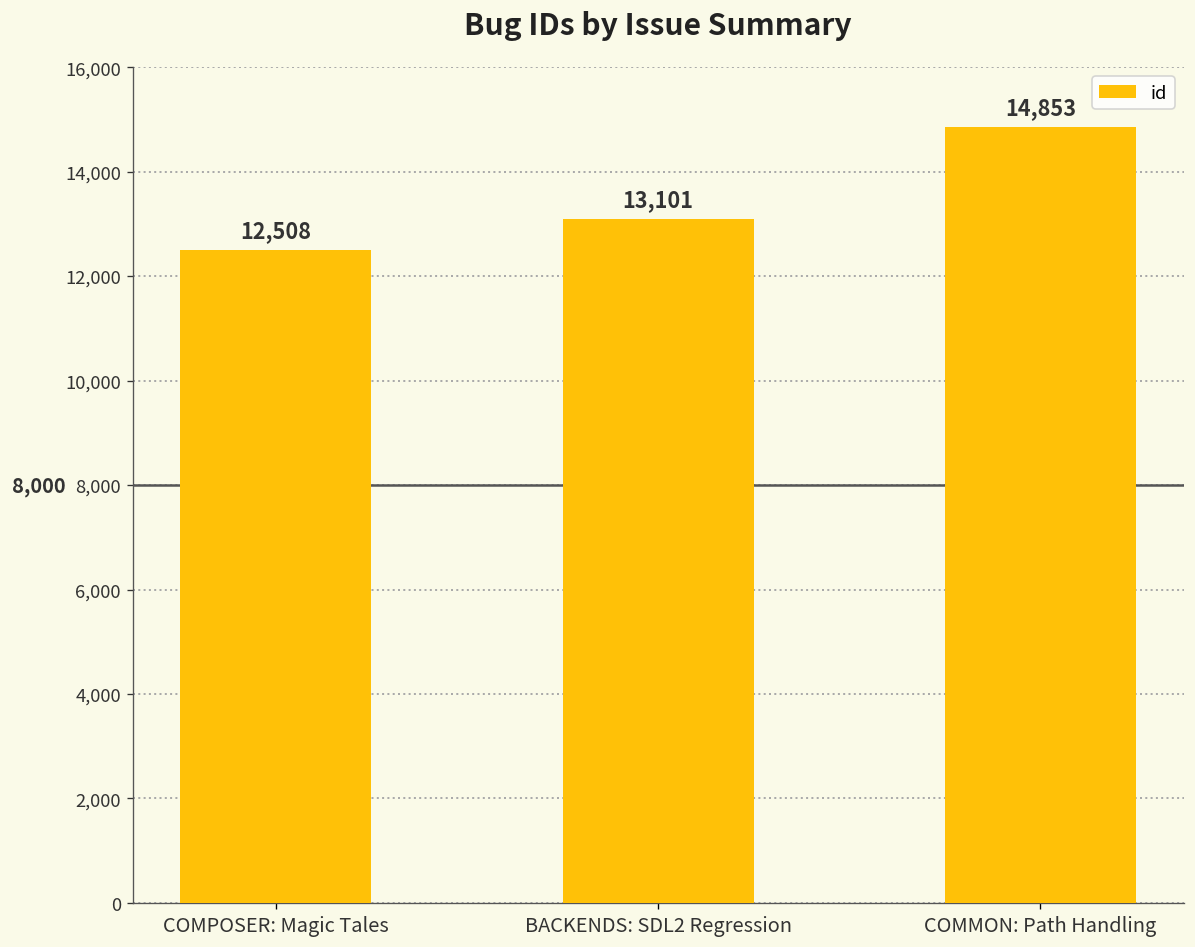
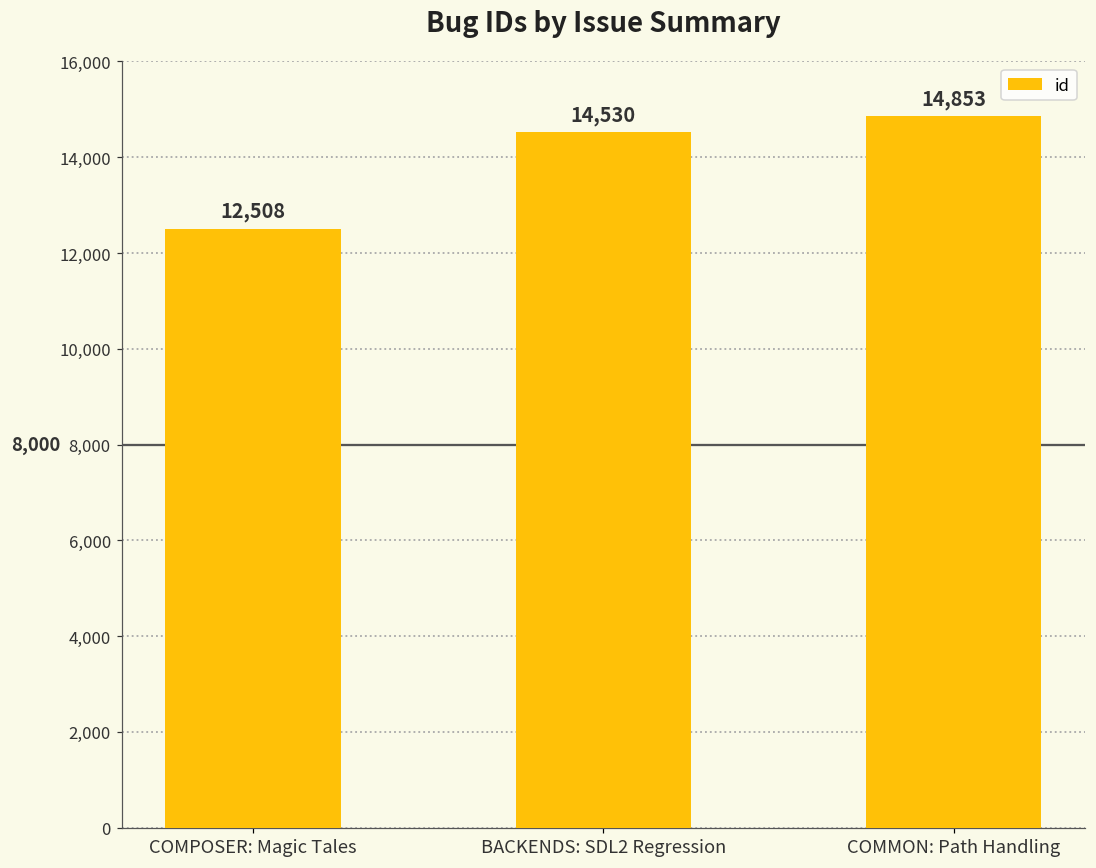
  {
    "COMPOSER: Magic Tales": "12,508",
-   "BACKENDS: SDL2 Regression": "13,101",
+   "BACKENDS: SDL2 Regression": "14,530",
    "COMMON: Path Handling": "14,853"
  }
